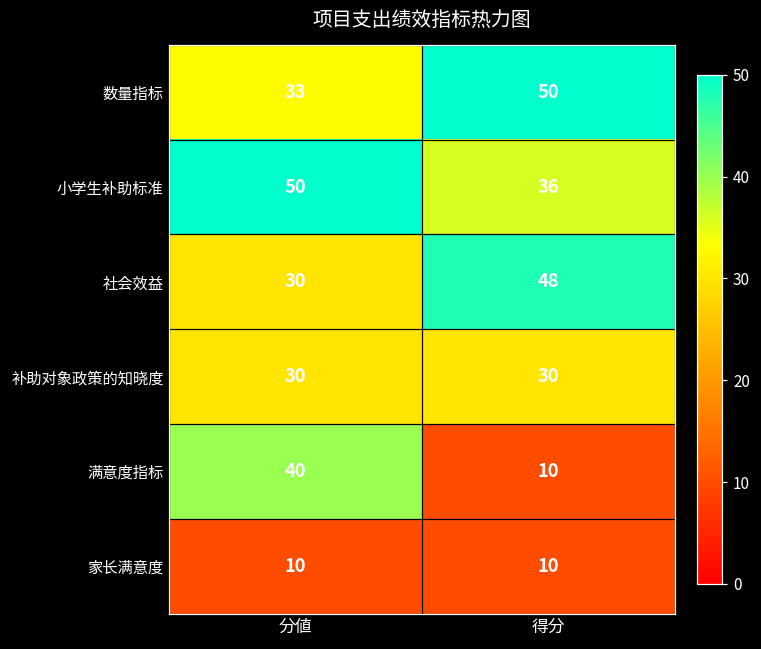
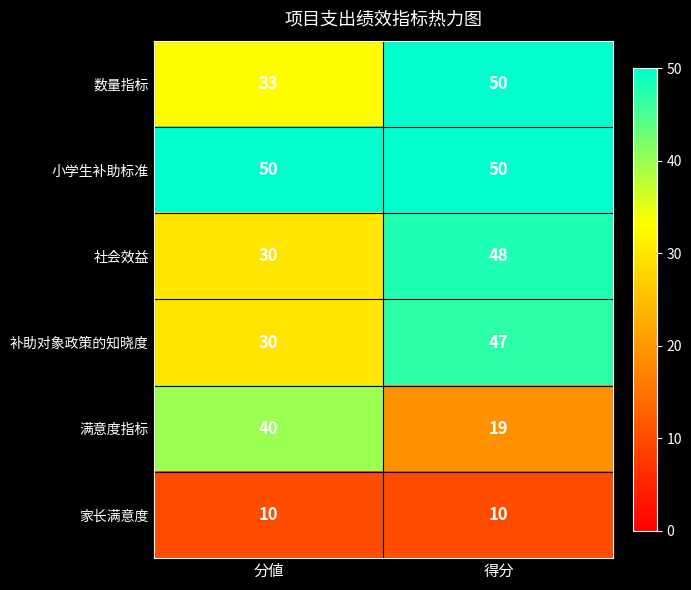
  {
    "数量指标": {
      "分値": 33,
      "得分": 50
    },
    "小学生补助标准": {
      "分値": 50,
-     "得分": 36
+     "得分": 50
    },
    "社会效益": {
      "分値": 30,
      "得分": 48
    },
    "补助对象政策的知晓度": {
      "分値": 30,
-     "得分": 30
+     "得分": 47
    },
    "满意度指标": {
      "分値": 40,
-     "得分": 10
+     "得分": 19
    },
    "家长满意度": {
      "分値": 10,
      "得分": 10
    }
  }
